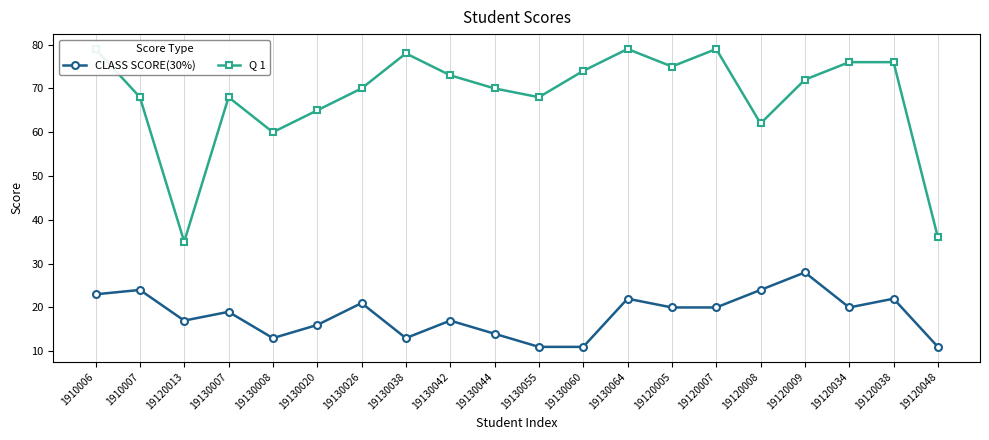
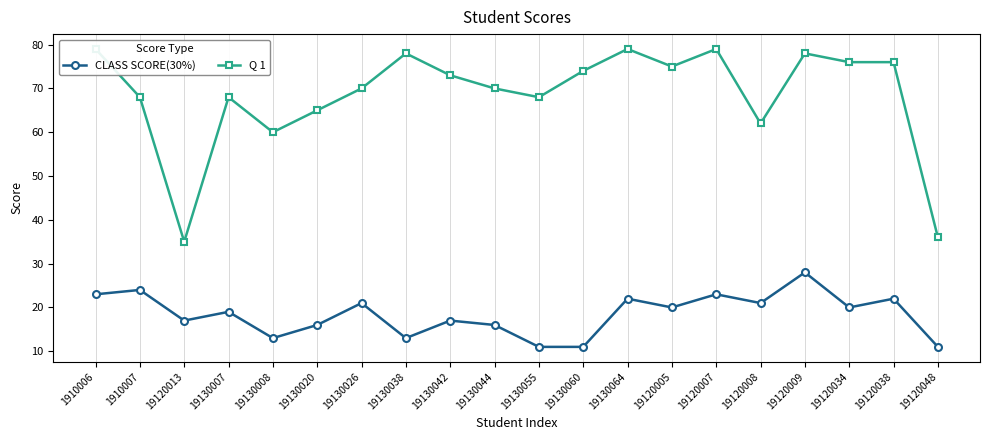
  {
    "CLASS SCORE(30%)": {
      "1910006": 23,
      "1910007": 24,
      "19120013": 17,
      "19130007": 19,
      "19130008": 13,
      "19130020": 16,
      "19130026": 21,
      "19130038": 13,
      "19130042": 17,
-     "19130044": 14,
+     "19130044": 16,
      "19130055": 11,
      "19130060": 11,
      "19130064": 22,
      "19120005": 20,
-     "19120007": 20,
-     "19120008": 24,
+     "19120007": 23,
+     "19120008": 21,
      "19120009": 28,
      "19120034": 20,
      "19120038": 22,
      "19120048": 11
    },
    "Q 1": {
      "1910007": 68,
      "19120013": 35,
      "19130007": 68,
      "19130008": 60,
      "19130020": 65,
      "19130026": 70,
      "19130038": 78,
      "19130042": 73,
      "19130044": 70,
      "19130055": 68,
      "19130060": 74,
      "19130064": 79,
      "19120005": 75,
      "19120007": 79,
      "19120008": 62,
-     "19120009": 72,
+     "19120009": 78,
      "19120034": 76,
      "19120038": 76,
      "19120048": 36
    }
  }
